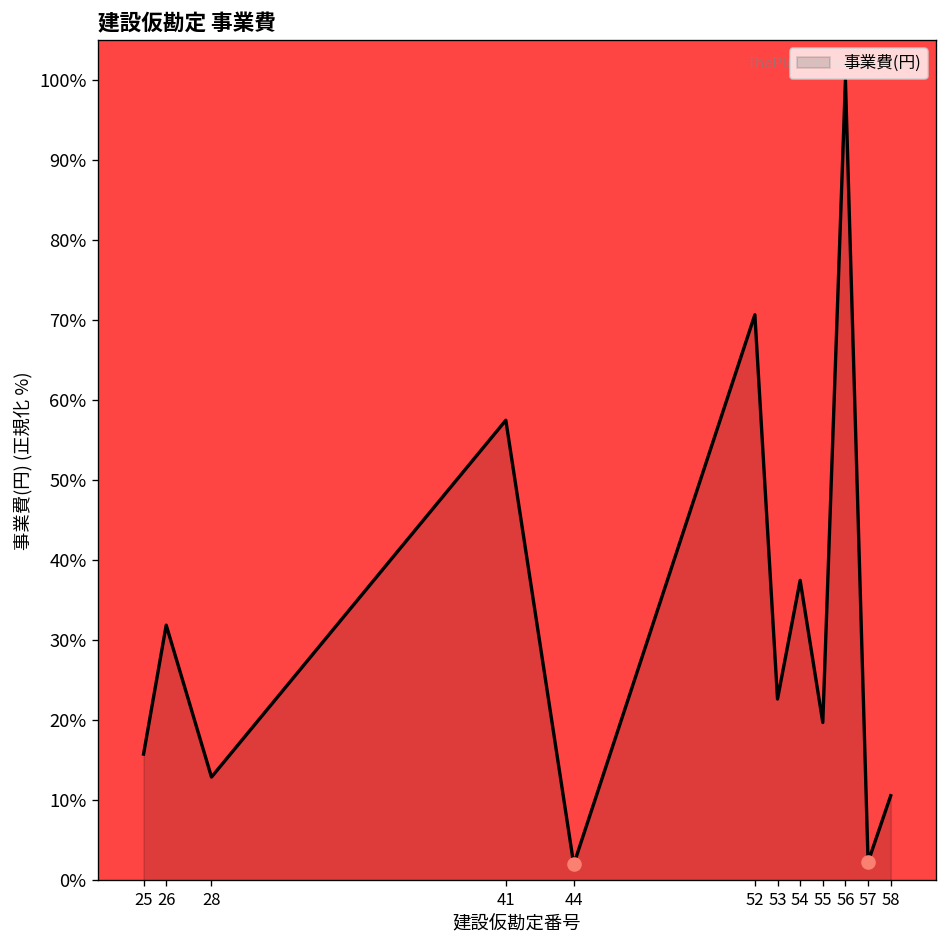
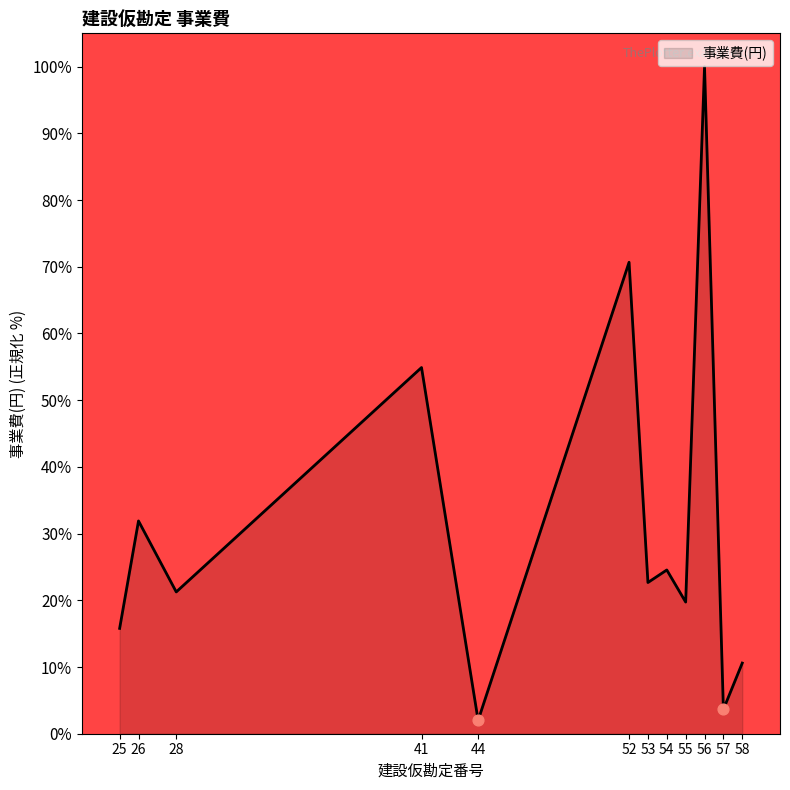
  {
    "事業費(円)": {
      "25": "16%",
      "26": "32%",
-     "28": "13%",
-     "41": "57%",
+     "28": "21%",
+     "41": "55%",
      "52": "71%",
      "53": "23%",
-     "54": "37%",
+     "54": "25%",
      "55": "20%",
      "56": "100%",
-     "57": "2%",
+     "57": "4%",
      "58": "11%"
    }
  }
